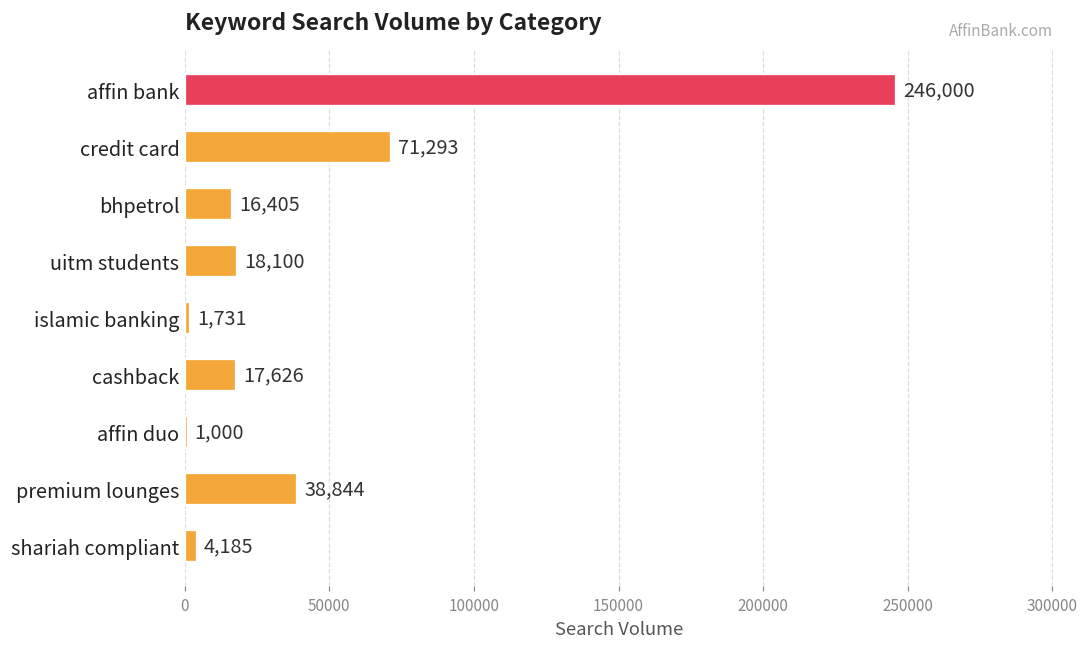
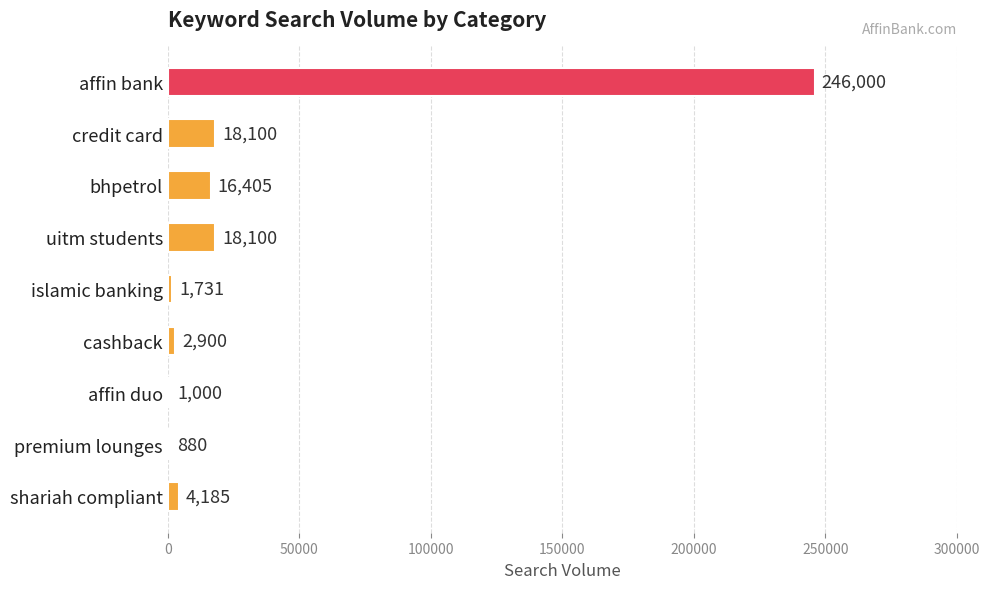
  {
    "affin bank": "246,000",
-   "credit card": "71,293",
+   "credit card": "18,100",
    "bhpetrol": "16,405",
    "uitm students": "18,100",
    "islamic banking": "1,731",
-   "cashback": "17,626",
+   "cashback": "2,900",
    "affin duo": "1,000",
-   "premium lounges": "38,844",
+   "premium lounges": "880",
    "shariah compliant": "4,185"
  }
